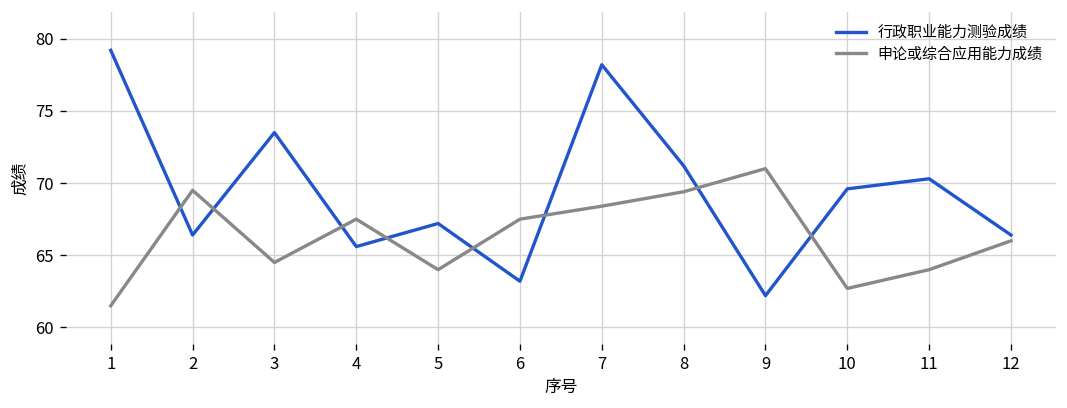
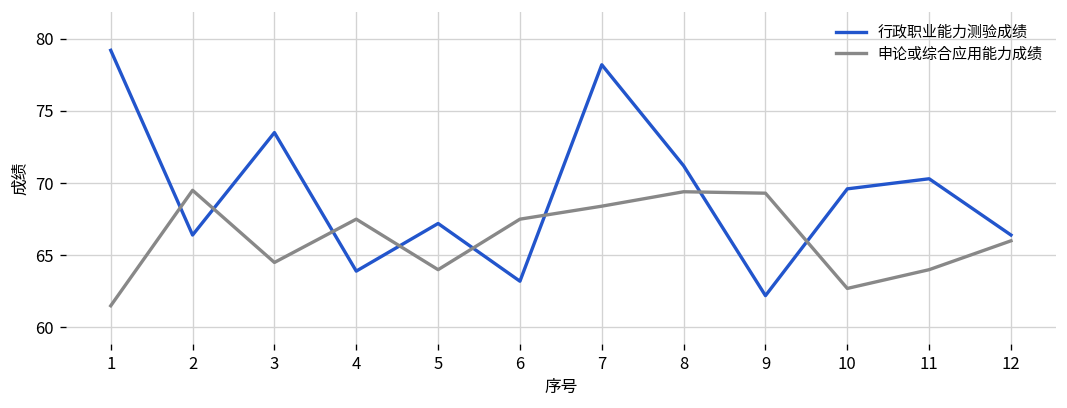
  {
    "行政职业能力测验成绩": {
      "1": 79.2,
      "2": 66.4,
      "3": 73.5,
-     "4": 65.6,
+     "4": 63.9,
      "5": 67.2,
      "6": 63.2,
      "7": 78.2,
      "8": 71.2,
      "9": 62.2,
      "10": 69.6,
      "11": 70.3,
      "12": 66.4
    },
    "申论或综合应用能力成绩": {
      "1": 61.5,
      "2": 69.5,
      "3": 64.5,
      "4": 67.5,
      "5": 64.0,
      "6": 67.5,
      "7": 68.4,
      "8": 69.4,
-     "9": 71.0,
+     "9": 69.3,
      "10": 62.7,
      "11": 64.0,
      "12": 66.0
    }
  }
